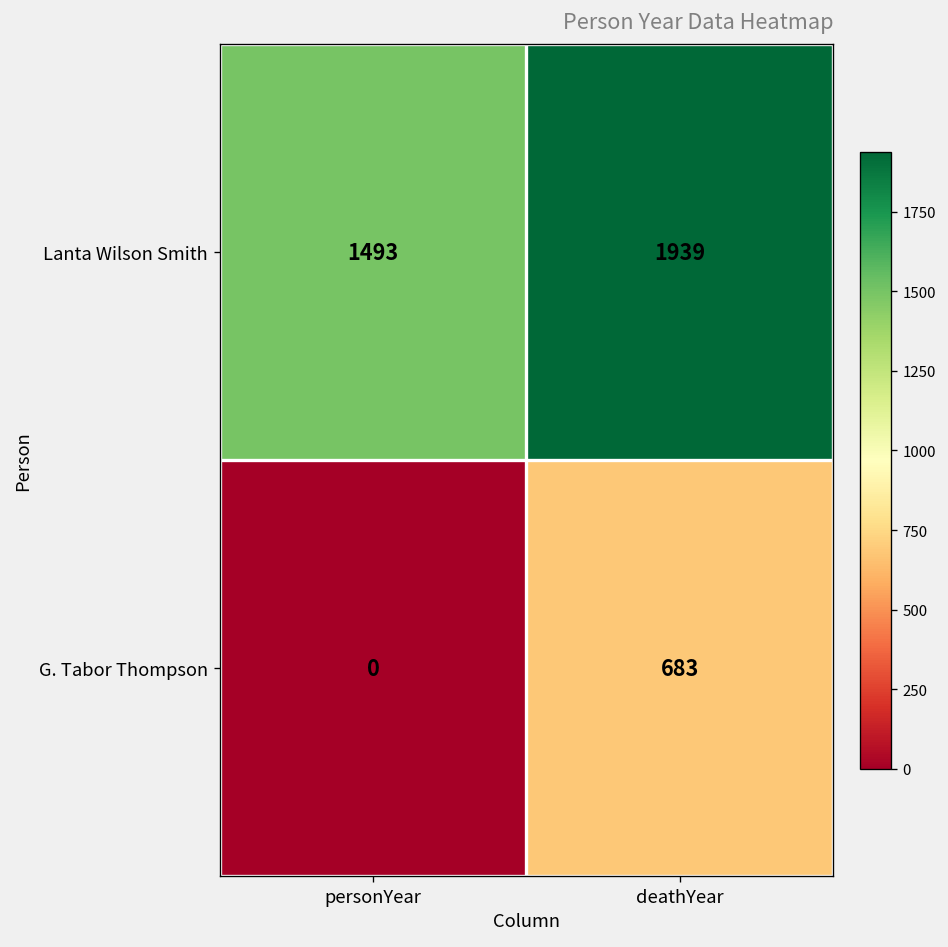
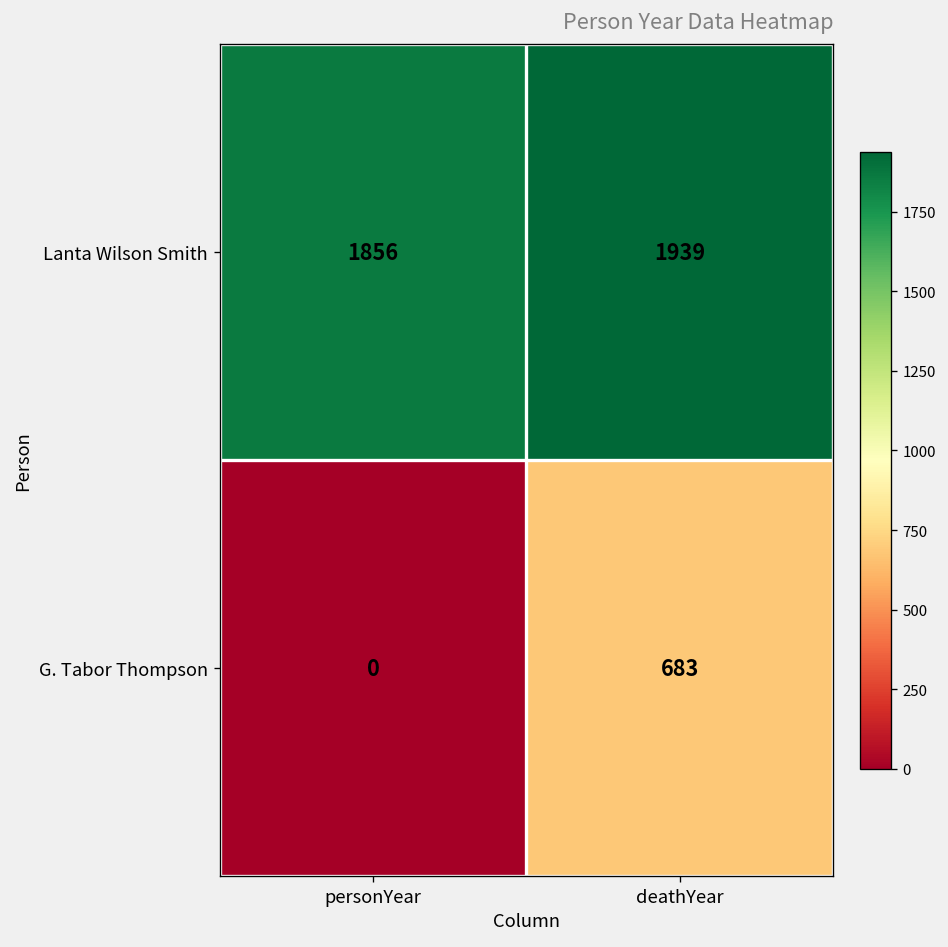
  {
    "Lanta Wilson Smith": {
-     "personYear": 1493,
+     "personYear": 1856,
      "deathYear": 1939
    },
    "G. Tabor Thompson": {
      "personYear": 0,
      "deathYear": 683
    }
  }
